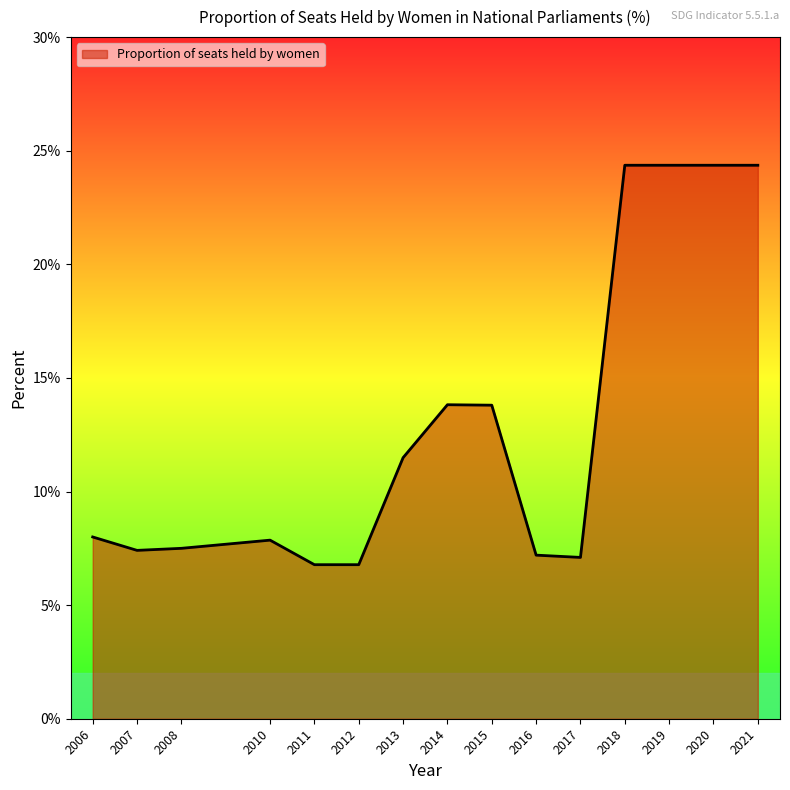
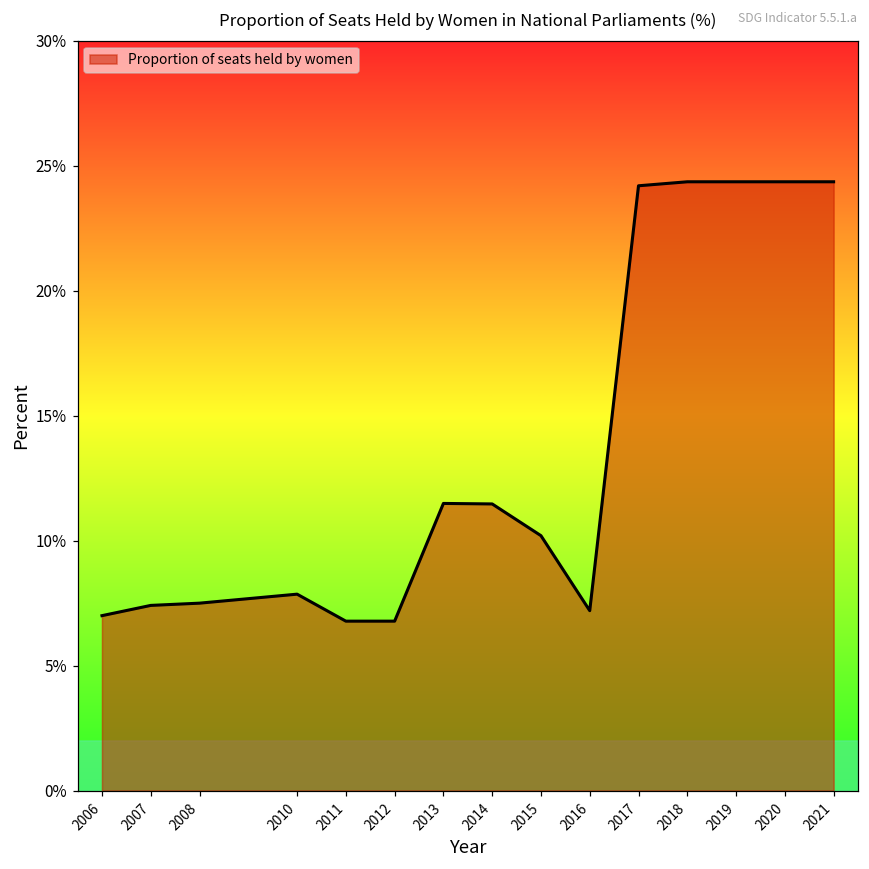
  {
-   "2006": "8%",
+   "2006": "7%",
    "2007": "7.4%",
    "2008": "7.5%",
    "2010": "7.9%",
    "2011": "6.8%",
    "2012": "6.8%",
    "2013": "11.5%",
-   "2014": "13.8%",
-   "2015": "13.8%",
+   "2014": "11.5%",
+   "2015": "10.2%",
    "2016": "7.2%",
-   "2017": "7.1%",
+   "2017": "24.2%",
    "2018": "24.4%",
    "2019": "24.4%",
    "2020": "24.4%",
    "2021": "24.4%"
  }
